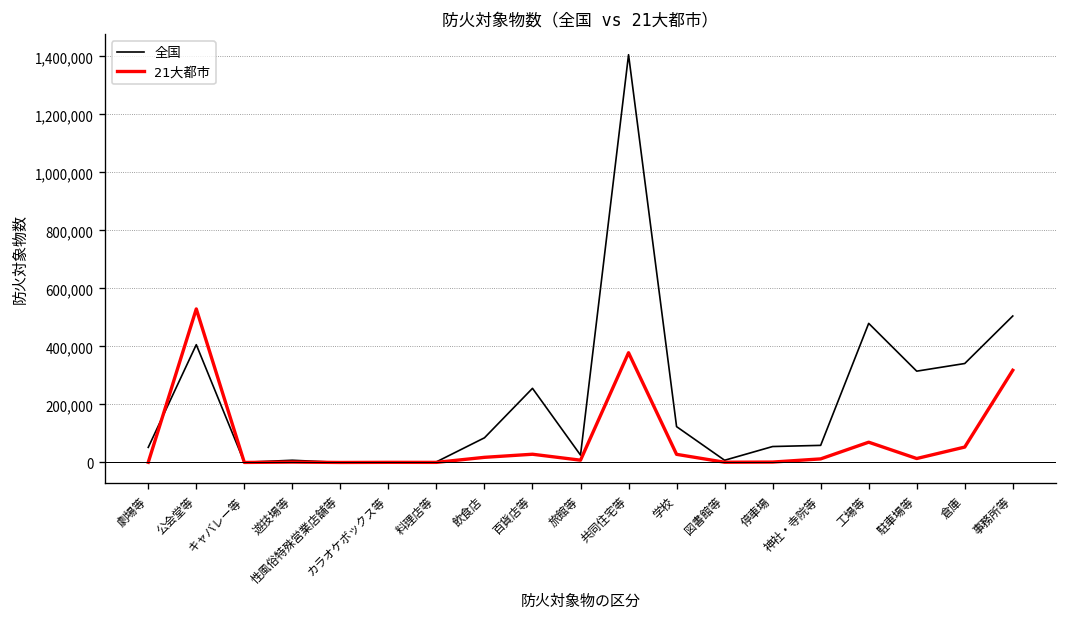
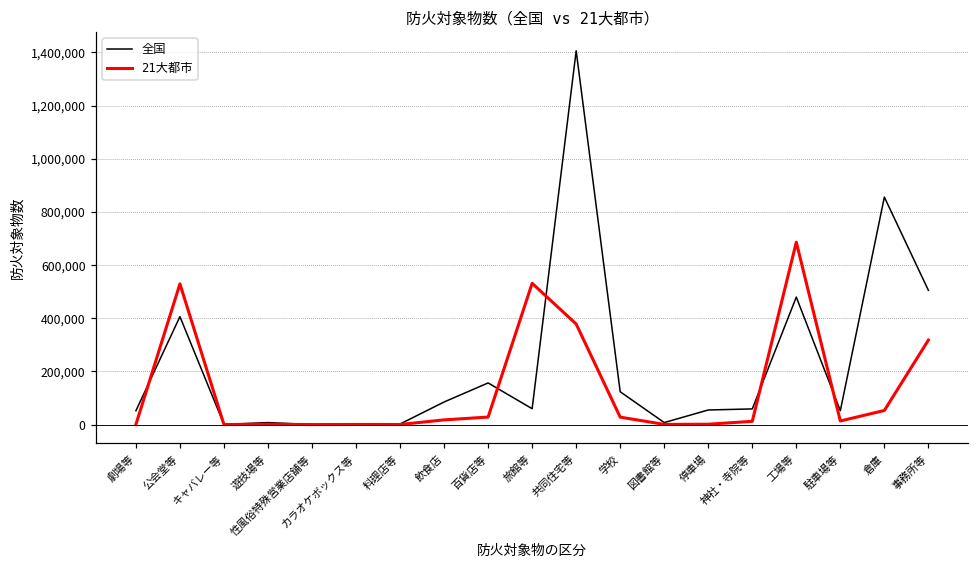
  {
    "全国": {
      "劇場等": "50,000",
      "公会堂等": "410,000",
      "飲食店": "90,000",
-     "百貨店等": "260,000",
-     "旅館等": "30,000",
+     "百貨店等": "160,000",
+     "旅館等": "60,000",
      "共同住宅等": "1,410,000",
      "学校": "120,000",
      "停車場": "60,000",
      "神社・寺院等": "60,000",
      "工場等": "480,000",
-     "駐車場等": "310,000",
-     "倉庫": "340,000",
+     "駐車場等": "50,000",
+     "倉庫": "860,000",
      "事務所等": "510,000"
    },
    "21大都市": {
      "劇場等": "0",
      "公会堂等": "530,000",
      "飲食店": "20,000",
      "百貨店等": "30,000",
-     "旅館等": "10,000",
+     "旅館等": "530,000",
      "共同住宅等": "380,000",
      "学校": "30,000",
      "停車場": "0",
      "神社・寺院等": "10,000",
-     "工場等": "70,000",
+     "工場等": "690,000",
      "駐車場等": "10,000",
      "倉庫": "50,000",
      "事務所等": "320,000"
    }
  }
